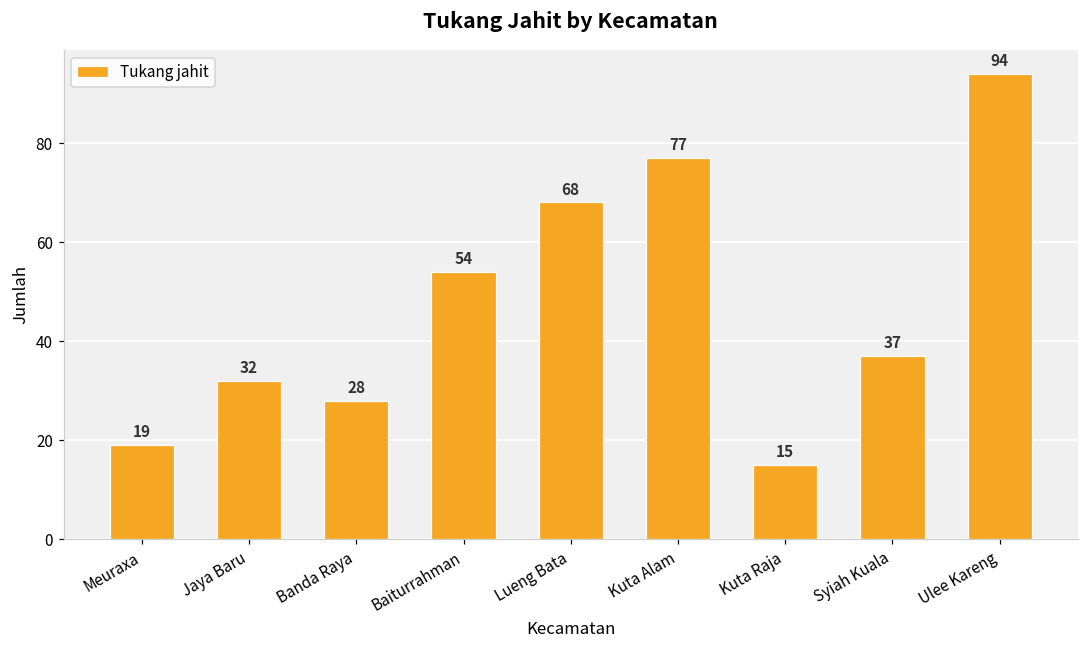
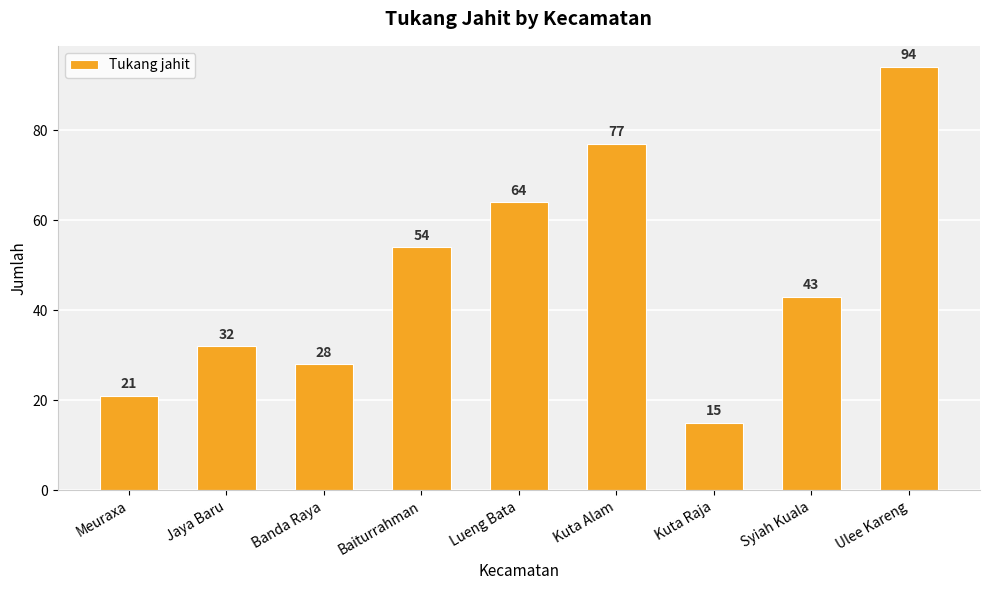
  {
-   "Meuraxa": 19,
+   "Meuraxa": 21,
    "Jaya Baru": 32,
    "Banda Raya": 28,
    "Baiturrahman": 54,
-   "Lueng Bata": 68,
+   "Lueng Bata": 64,
    "Kuta Alam": 77,
    "Kuta Raja": 15,
-   "Syiah Kuala": 37,
+   "Syiah Kuala": 43,
    "Ulee Kareng": 94
  }
